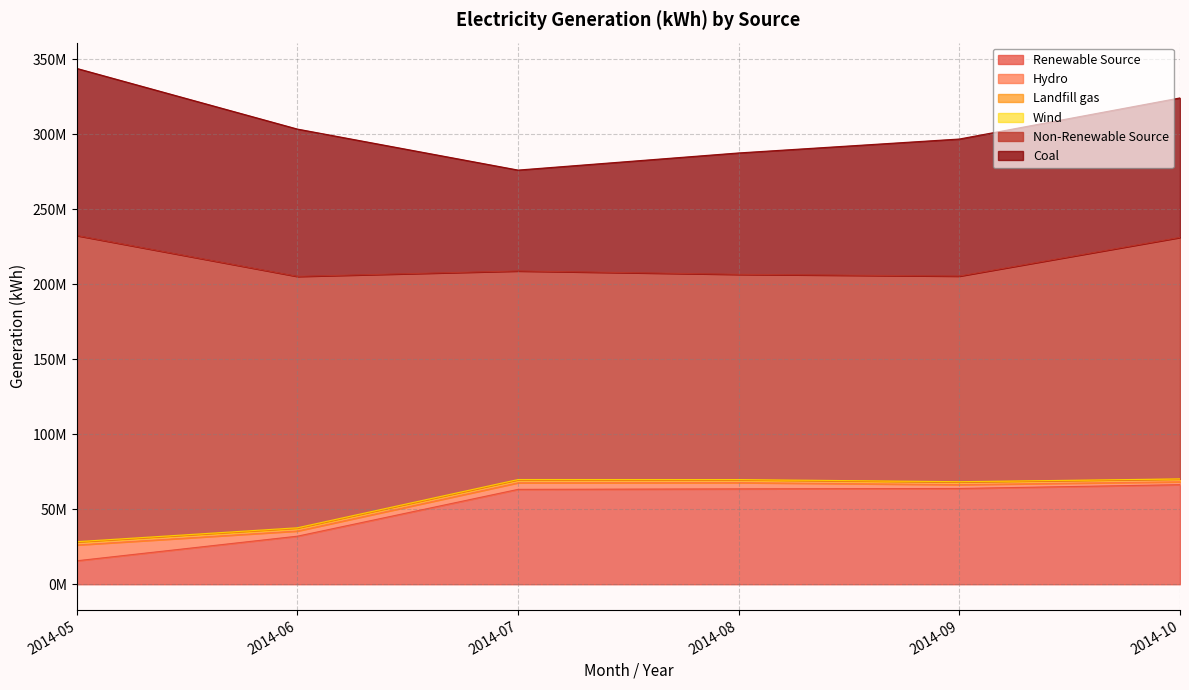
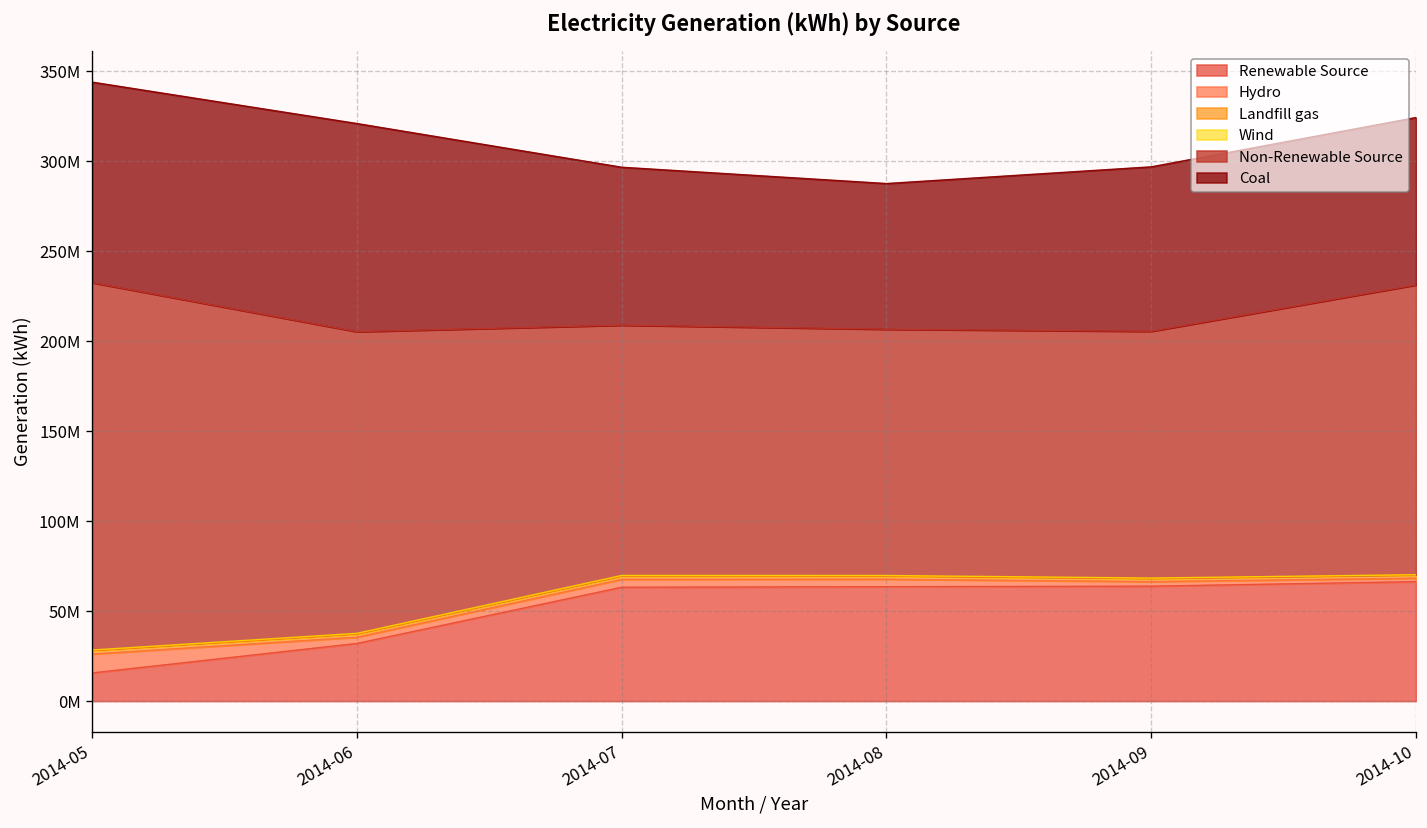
  {
    "Wind": {
      "2014-05": 2000000,
      "2014-06": 2000000,
      "2014-07": 2000000,
      "2014-08": 70000000,
      "2014-09": 68000000,
      "2014-10": 2000000
    },
    "Coal": {
      "2014-05": 111000000,
-     "2014-06": 98000000,
-     "2014-07": 67000000,
+     "2014-06": 116000000,
+     "2014-07": 88000000,
      "2014-08": 81000000,
      "2014-09": 91000000,
      "2014-10": 93000000
    }
  }
